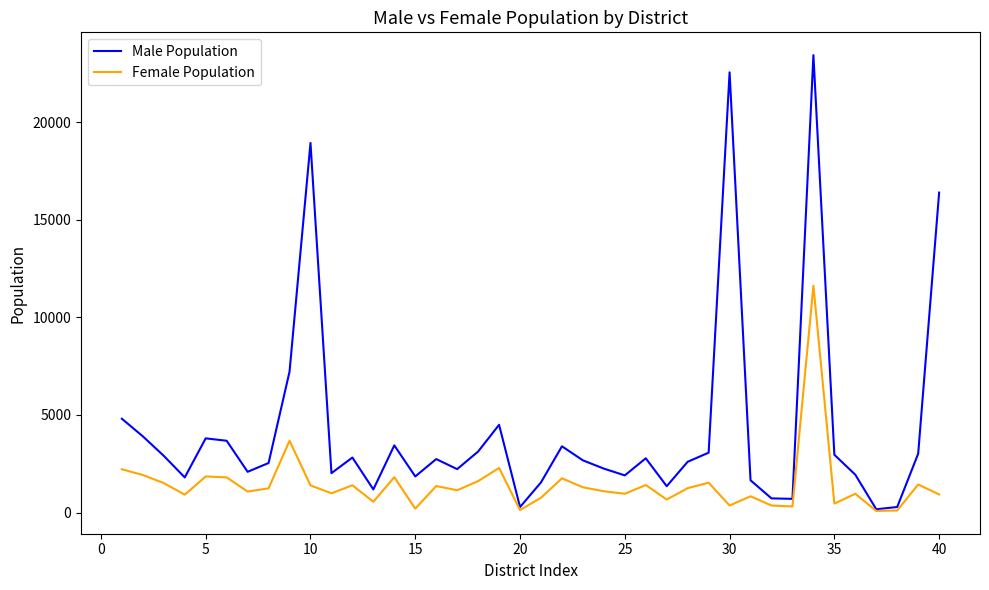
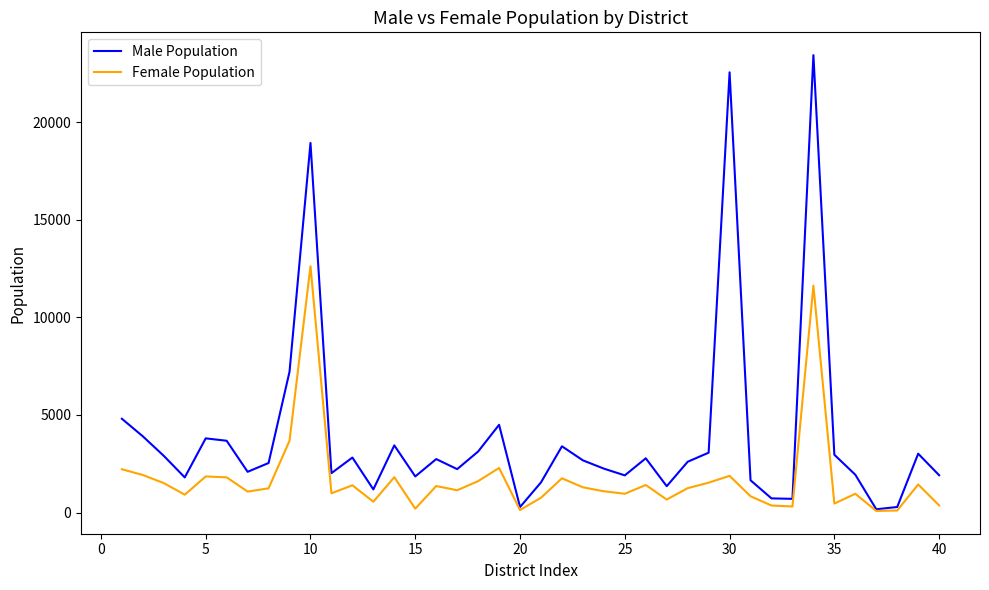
  {
    "Male Population": {
      "5": 3800,
      "10": 18900,
      "15": 1800,
      "20": 300,
      "25": 1900,
      "30": 22600,
      "35": 3000,
-     "40": 16400
+     "40": 1900
    },
    "Female Population": {
      "5": 1800,
-     "10": 1400,
+     "10": 12600,
      "15": 200,
      "20": 100,
      "25": 1000,
-     "30": 400,
+     "30": 1900,
      "35": 500,
-     "40": 900
+     "40": 400
    }
  }
